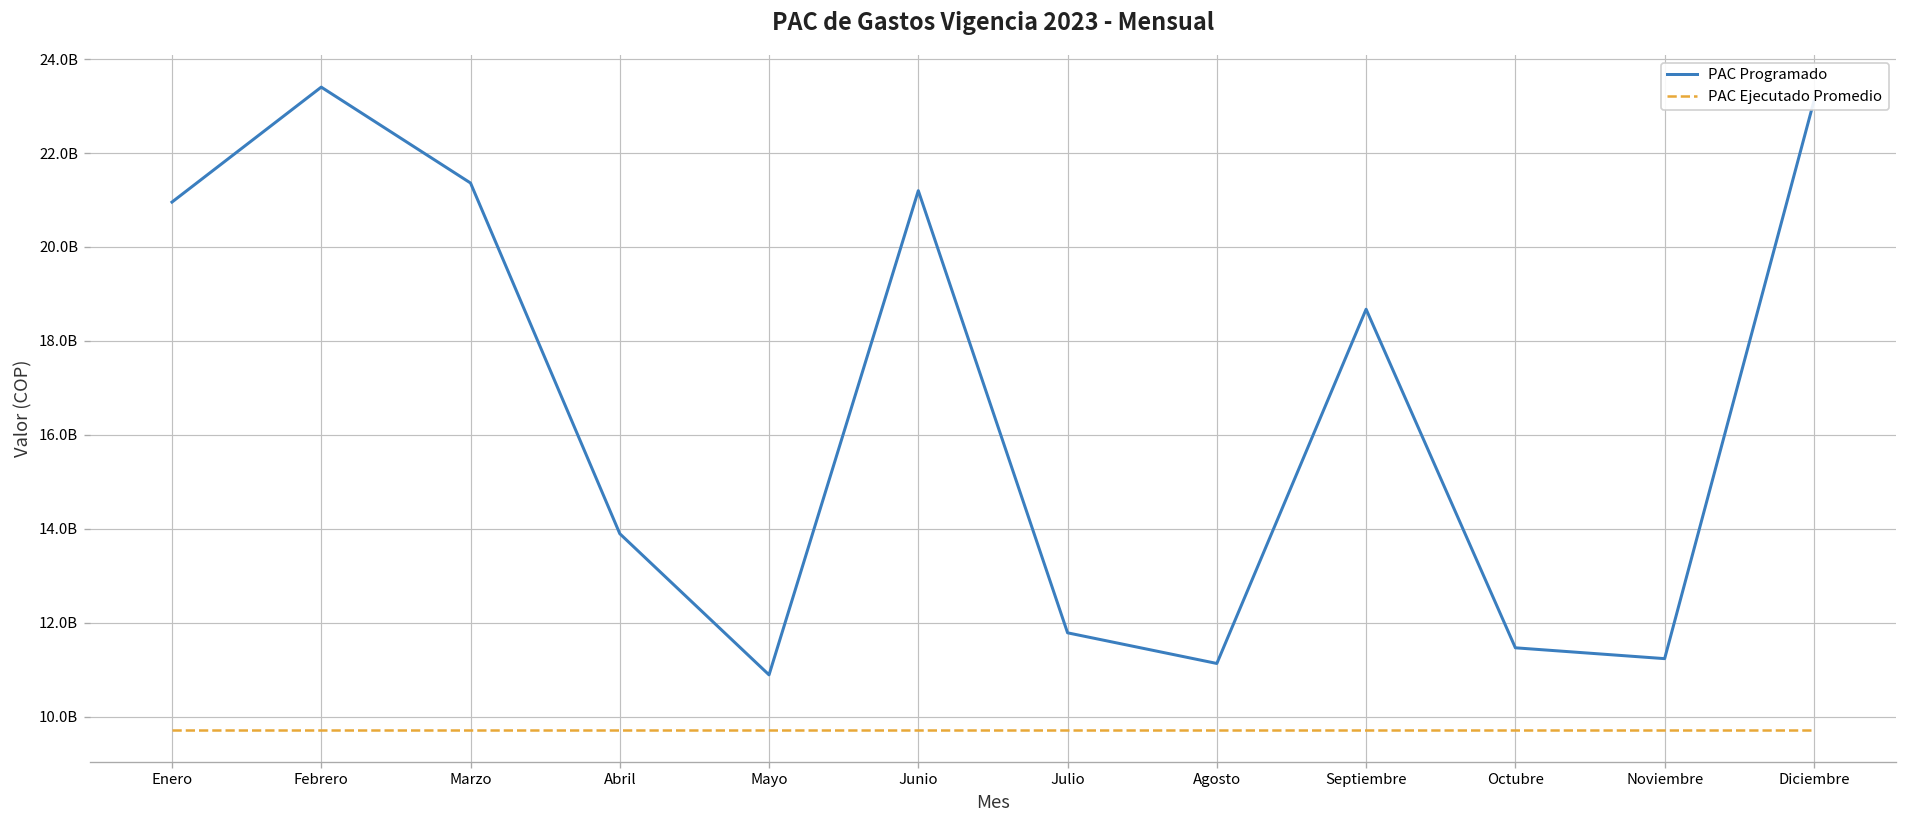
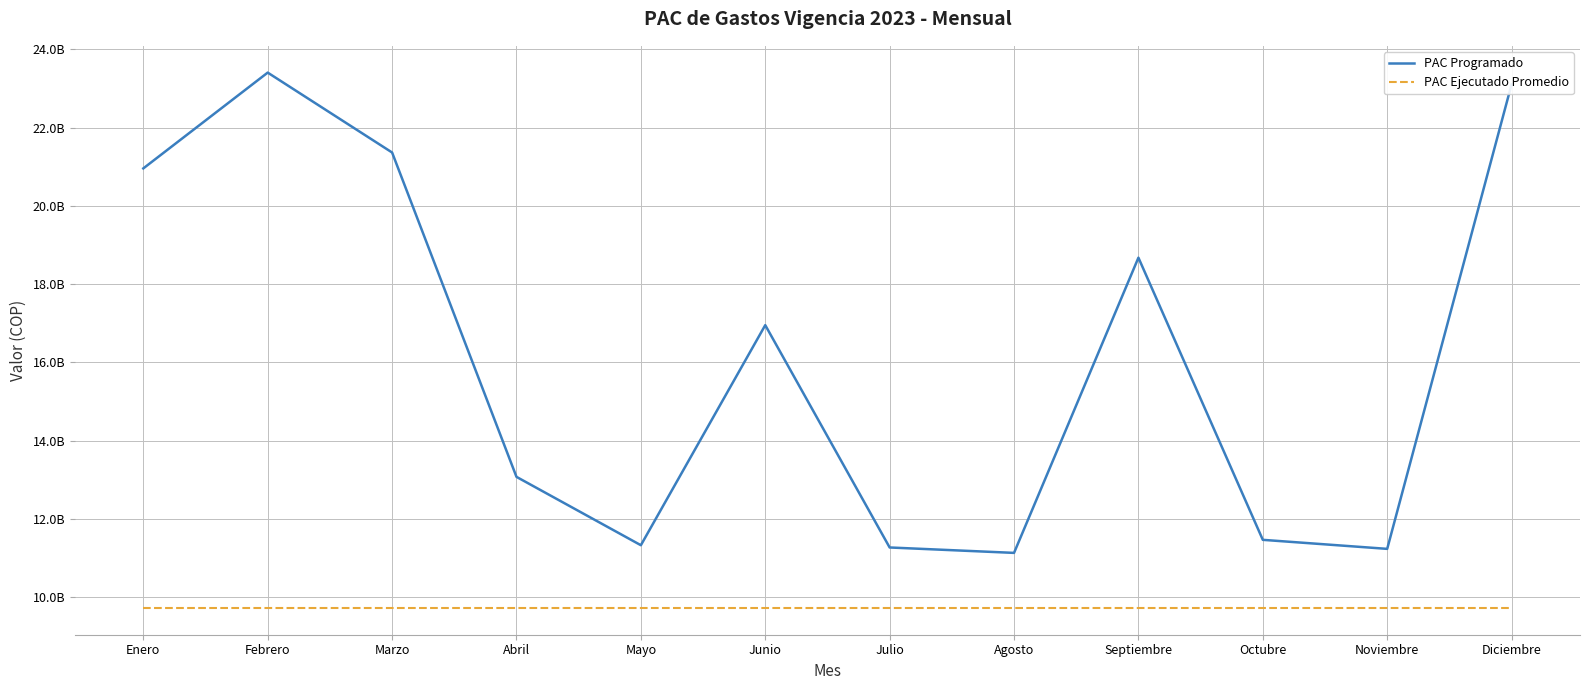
  {
    "PAC Programado": {
      "Enero": 21000000000,
      "Febrero": 23400000000,
      "Marzo": 21400000000,
-     "Abril": 13900000000,
-     "Mayo": 10900000000,
-     "Junio": 21200000000,
-     "Julio": 11800000000,
+     "Abril": 13100000000,
+     "Mayo": 11300000000,
+     "Junio": 17000000000,
+     "Julio": 11300000000,
      "Agosto": 11100000000,
      "Septiembre": 18700000000,
      "Octubre": 11500000000,
      "Noviembre": 11200000000
    },
    "PAC Ejecutado Promedio": {
      "Enero": 9700000000,
      "Febrero": 9700000000,
      "Marzo": 9700000000,
      "Abril": 9700000000,
      "Mayo": 9700000000,
      "Junio": 9700000000,
      "Julio": 9700000000,
      "Agosto": 9700000000,
      "Septiembre": 9700000000,
      "Octubre": 9700000000,
      "Noviembre": 9700000000,
      "Diciembre": 9700000000
    }
  }
